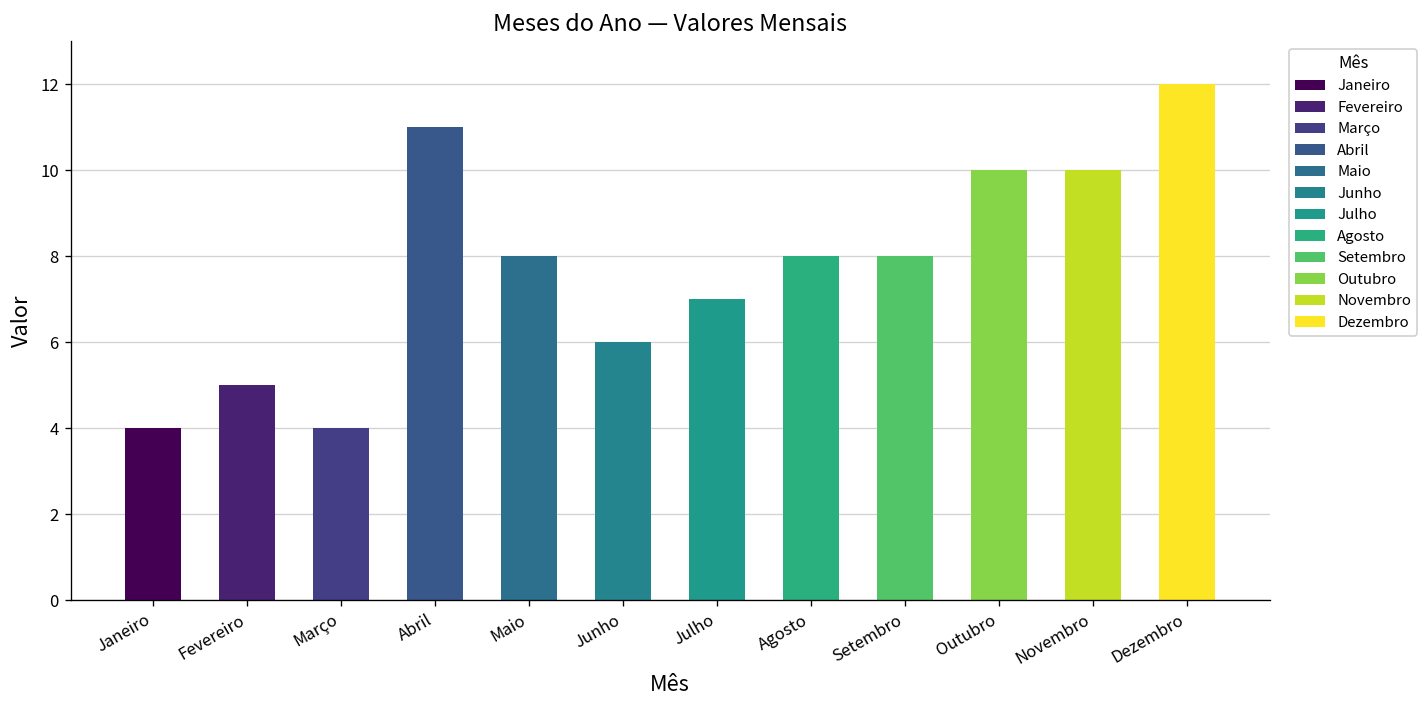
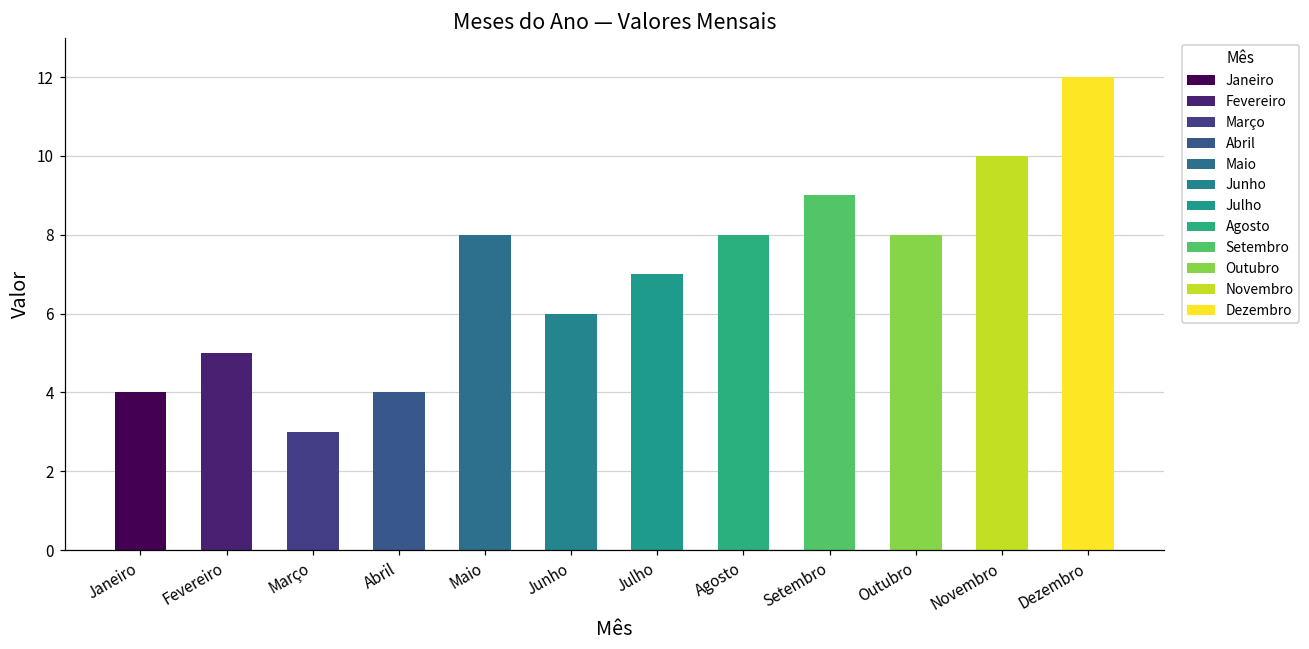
  {
    "Janeiro": 4,
    "Fevereiro": 5,
-   "Março": 4,
-   "Abril": 11,
+   "Março": 3,
+   "Abril": 4,
    "Maio": 8,
    "Junho": 6,
    "Julho": 7,
    "Agosto": 8,
-   "Setembro": 8,
-   "Outubro": 10,
+   "Setembro": 9,
+   "Outubro": 8,
    "Novembro": 10,
    "Dezembro": 12
  }
